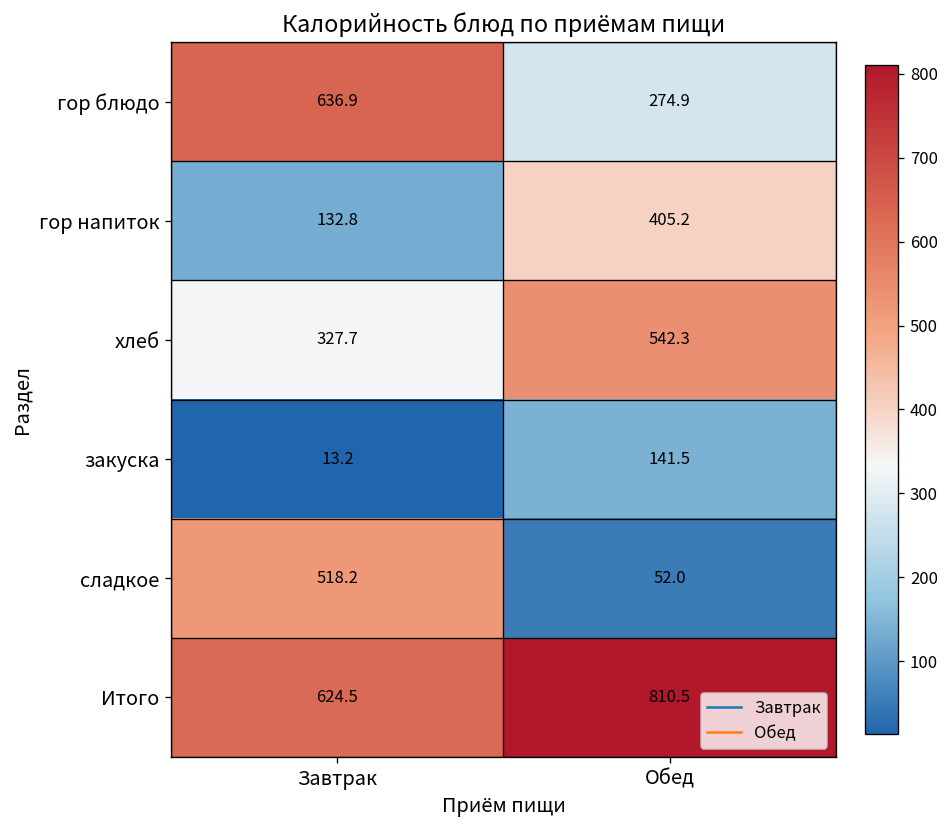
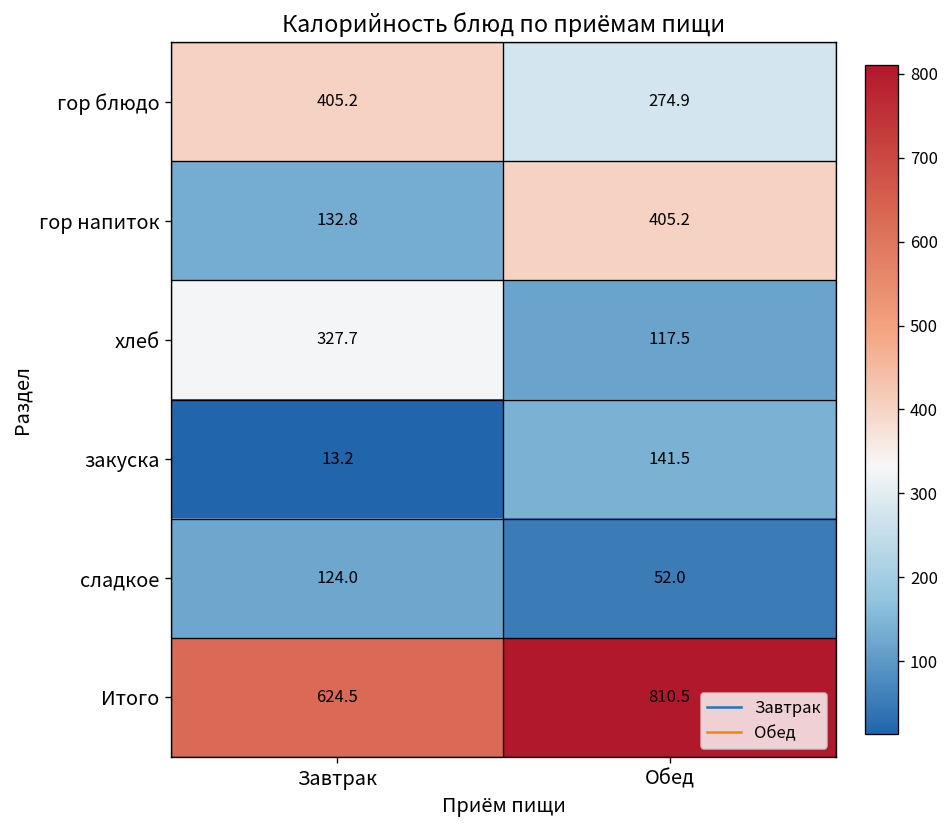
  {
    "гор блюдо": {
-     "Завтрак": 636.9,
+     "Завтрак": 405.2,
      "Обед": 274.9
    },
    "гор напиток": {
      "Завтрак": 132.8,
      "Обед": 405.2
    },
    "хлеб": {
      "Завтрак": 327.7,
-     "Обед": 542.3
+     "Обед": 117.5
    },
    "закуска": {
      "Завтрак": 13.2,
      "Обед": 141.5
    },
    "сладкое": {
-     "Завтрак": 518.2,
+     "Завтрак": 124.0,
      "Обед": 52.0
    },
    "Итого": {
      "Завтрак": 624.5,
      "Обед": 810.5
    }
  }
